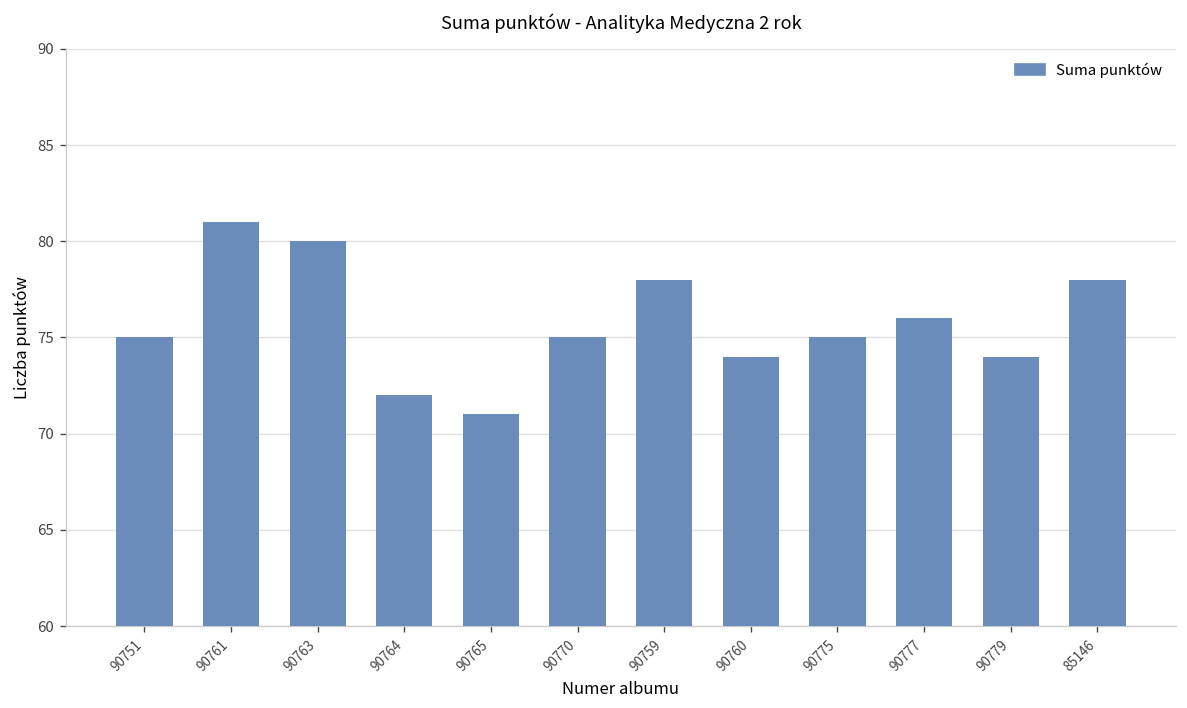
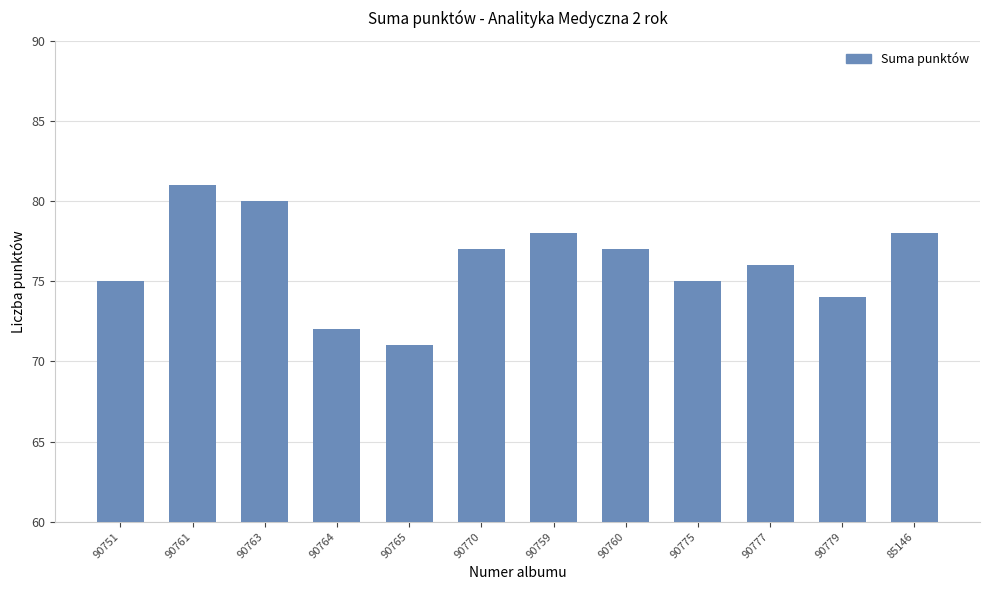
  {
    "90751": 75,
    "90761": 81,
    "90763": 80,
    "90764": 72,
    "90765": 71,
-   "90770": 75,
+   "90770": 77,
    "90759": 78,
-   "90760": 74,
+   "90760": 77,
    "90775": 75,
    "90777": 76,
    "90779": 74,
    "85146": 78
  }
